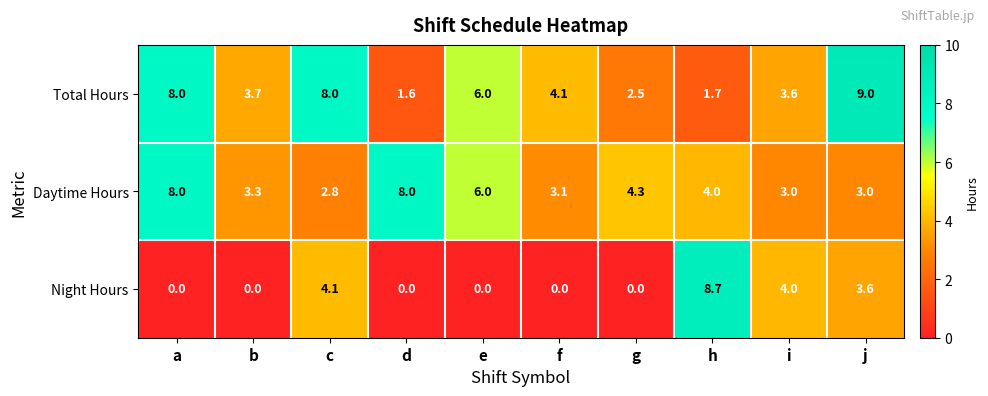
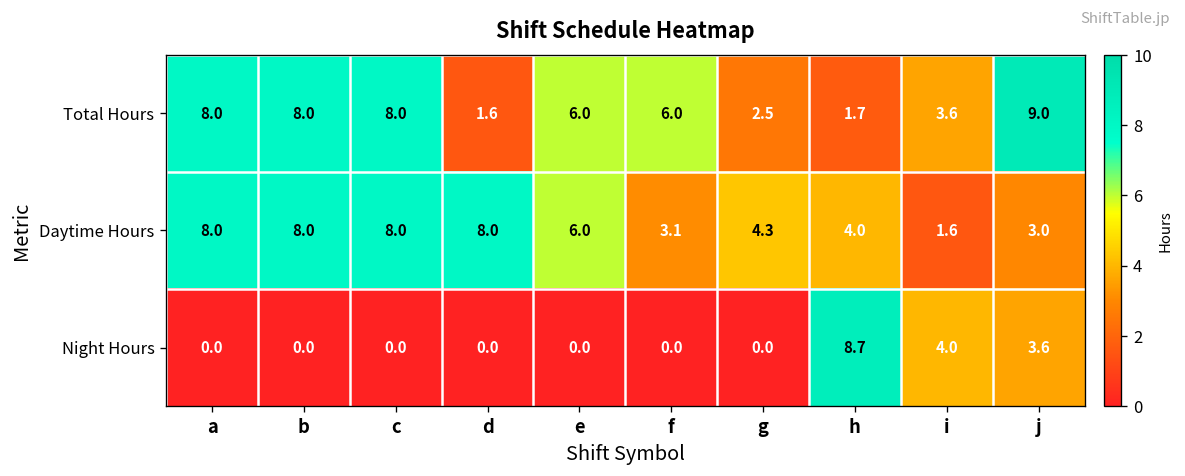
  {
    "Total Hours": {
      "a": 8.0,
-     "b": 3.7,
+     "b": 8.0,
      "c": 8.0,
      "d": 1.6,
      "e": 6.0,
-     "f": 4.1,
+     "f": 6.0,
      "g": 2.5,
      "h": 1.7,
      "i": 3.6,
      "j": 9.0
    },
    "Daytime Hours": {
      "a": 8.0,
-     "b": 3.3,
-     "c": 2.8,
+     "b": 8.0,
+     "c": 8.0,
      "d": 8.0,
      "e": 6.0,
      "f": 3.1,
      "g": 4.3,
      "h": 4.0,
-     "i": 3.0,
+     "i": 1.6,
      "j": 3.0
    },
    "Night Hours": {
      "a": 0.0,
      "b": 0.0,
-     "c": 4.1,
+     "c": 0.0,
      "d": 0.0,
      "e": 0.0,
      "f": 0.0,
      "g": 0.0,
      "h": 8.7,
      "i": 4.0,
      "j": 3.6
    }
  }
